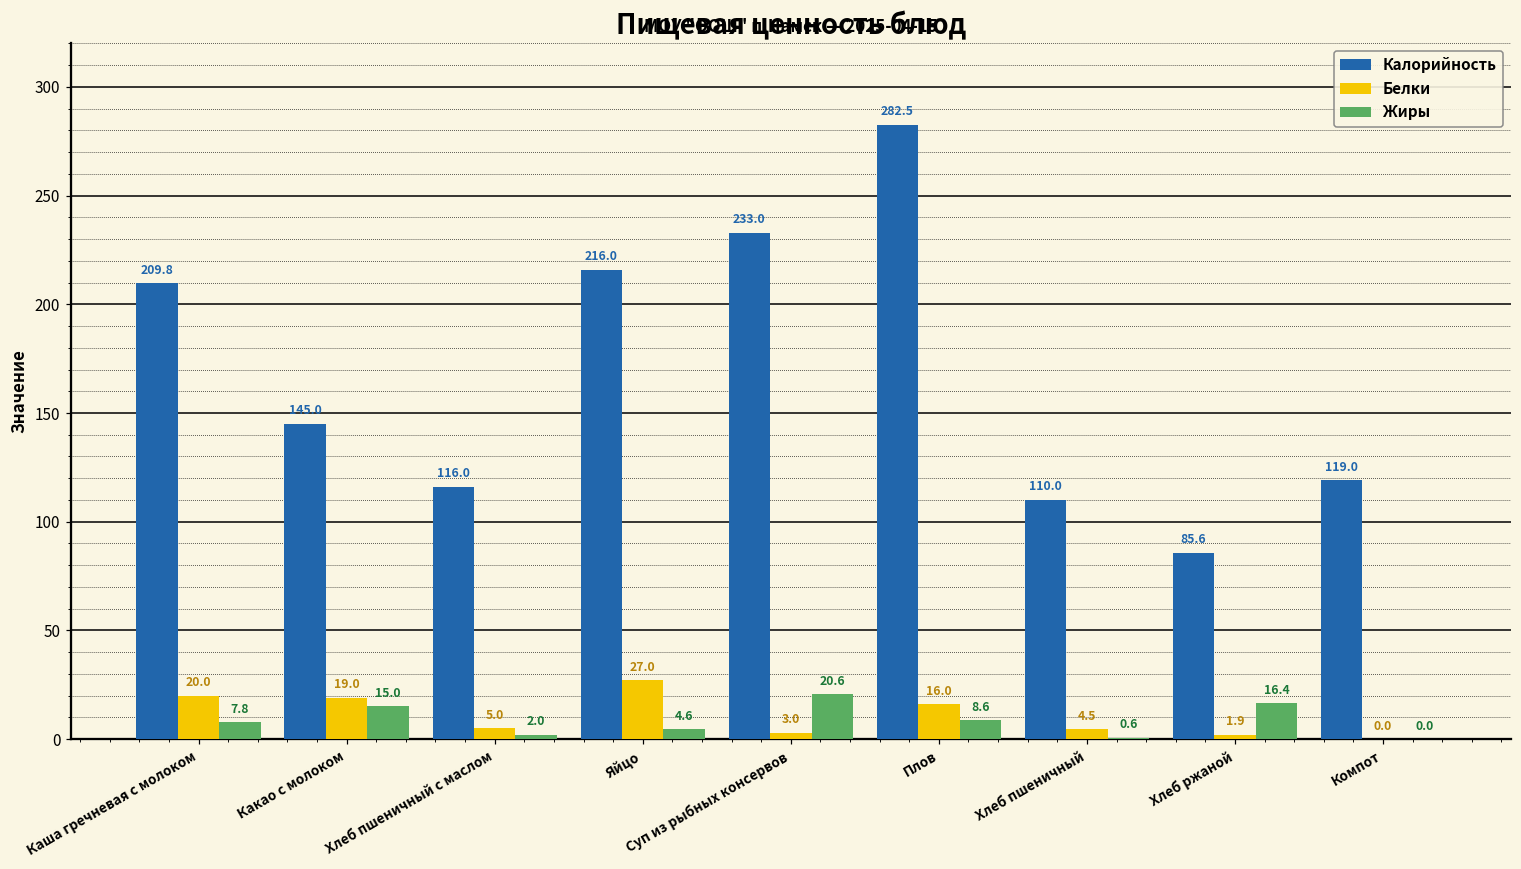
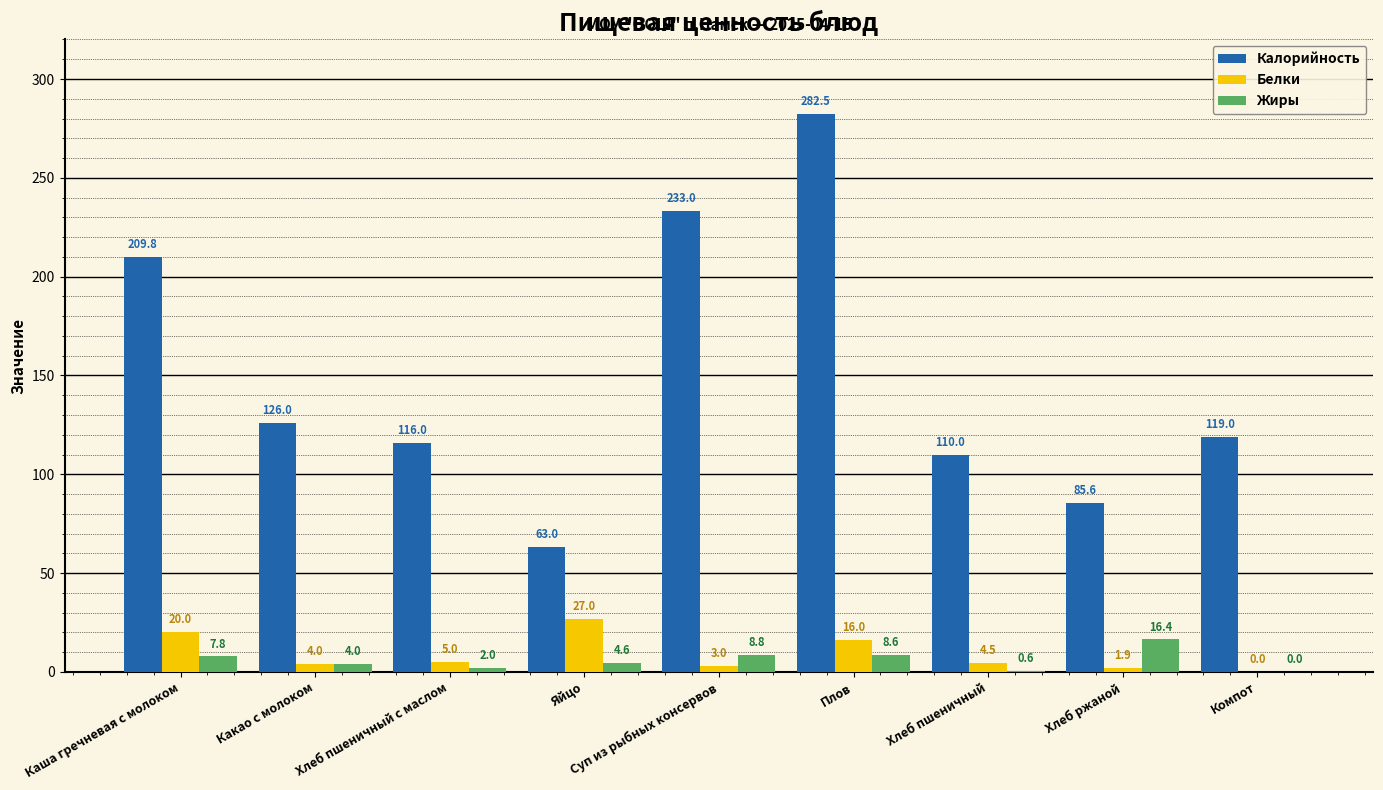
  {
    "Калорийность": {
      "Каша гречневая с молоком": 209.8,
-     "Какао с молоком": 145.0,
+     "Какао с молоком": 126.0,
      "Хлеб пшеничный с маслом": 116.0,
-     "Яйцо": 216.0,
+     "Яйцо": 63.0,
      "Суп из рыбных консервов": 233.0,
      "Плов": 282.5,
      "Хлеб пшеничный": 110.0,
      "Хлеб ржаной": 85.6,
      "Компот": 119.0
    },
    "Белки": {
      "Каша гречневая с молоком": 20.0,
-     "Какао с молоком": 19.0,
+     "Какао с молоком": 4.0,
      "Хлеб пшеничный с маслом": 5.0,
      "Яйцо": 27.0,
      "Суп из рыбных консервов": 3.0,
      "Плов": 16.0,
      "Хлеб пшеничный": 4.5,
      "Хлеб ржаной": 1.9,
      "Компот": 0.0
    },
    "Жиры": {
      "Каша гречневая с молоком": 7.8,
-     "Какао с молоком": 15.0,
+     "Какао с молоком": 4.0,
      "Хлеб пшеничный с маслом": 2.0,
      "Яйцо": 4.6,
-     "Суп из рыбных консервов": 20.6,
+     "Суп из рыбных консервов": 8.8,
      "Плов": 8.6,
      "Хлеб пшеничный": 0.6,
      "Хлеб ржаной": 16.4,
      "Компот": 0.0
    }
  }
